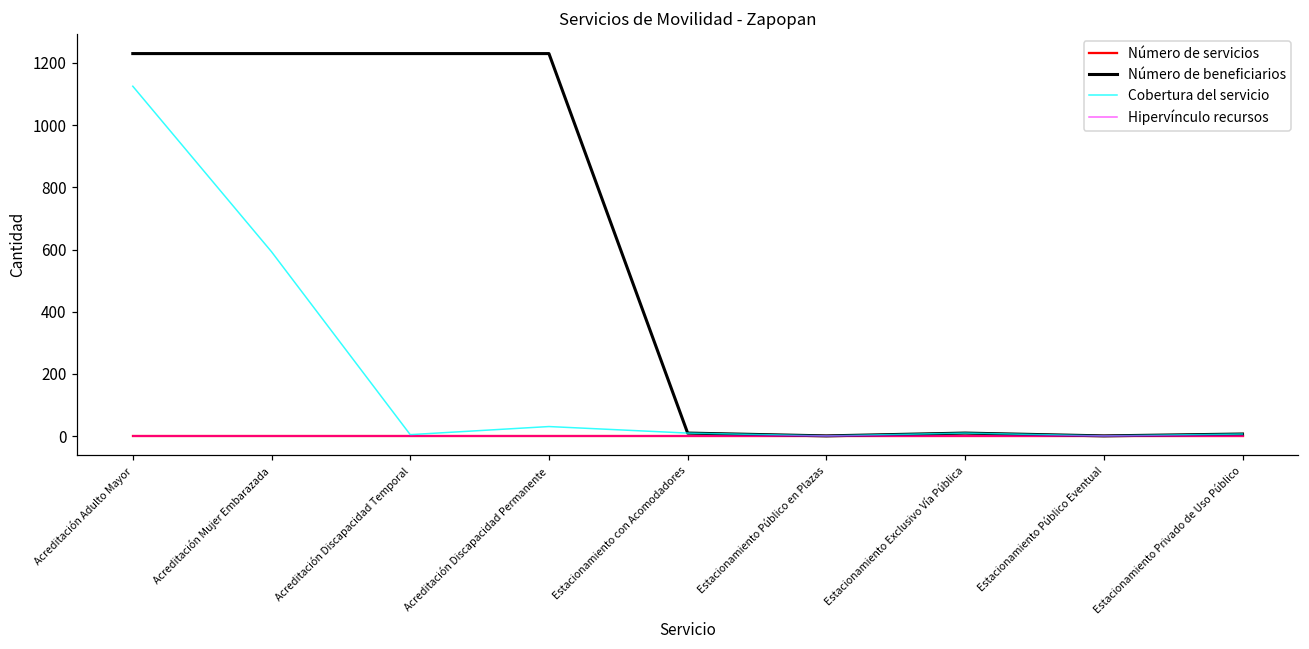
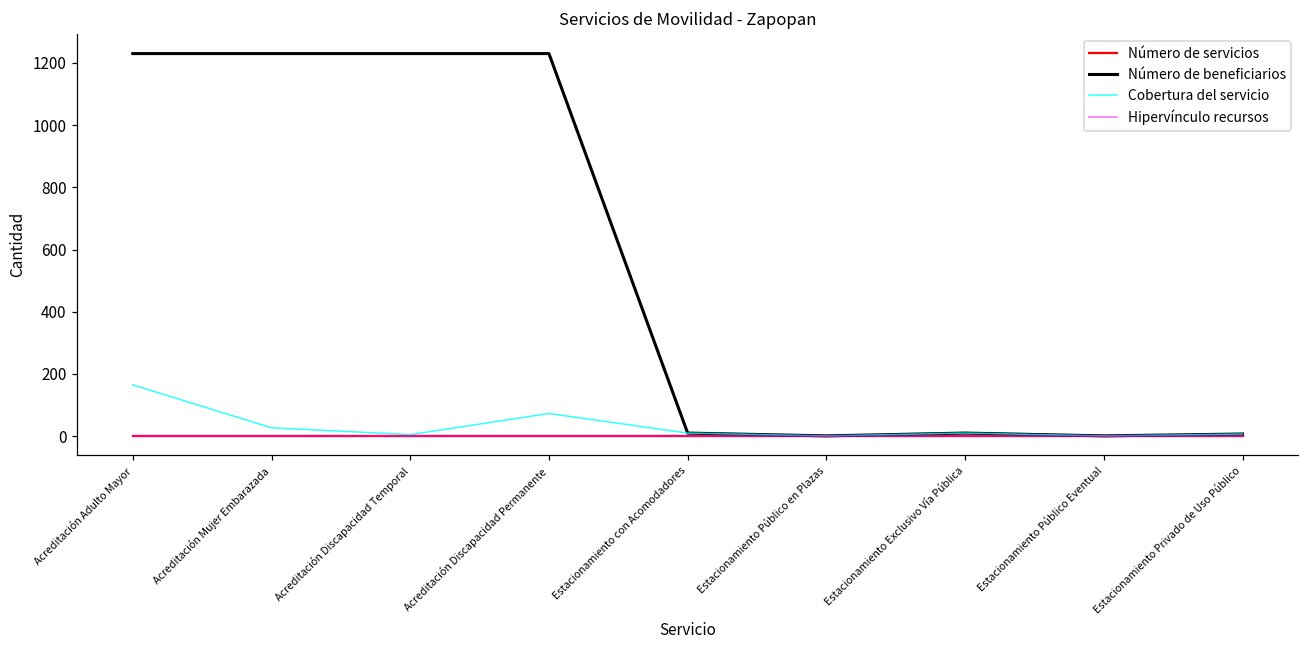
  {
    "Hipervínculo recursos": {
      "Acreditación Adulto Mayor": 0,
      "Acreditación Mujer Embarazada": 0,
      "Acreditación Discapacidad Permanente": 0,
      "Estacionamiento con Acomodadores": 0,
      "Estacionamiento Exclusivo Vía Pública": 0
    },
    "Número de beneficiarios": {
      "Acreditación Adulto Mayor": 1230,
      "Acreditación Mujer Embarazada": 1230,
      "Acreditación Discapacidad Temporal": 1230,
      "Acreditación Discapacidad Permanente": 1230
    },
    "Cobertura del servicio": {
-     "Acreditación Adulto Mayor": 1130,
-     "Acreditación Mujer Embarazada": 590,
-     "Acreditación Discapacidad Permanente": 30
+     "Acreditación Adulto Mayor": 170,
+     "Acreditación Mujer Embarazada": 30,
+     "Acreditación Discapacidad Permanente": 70
    }
  }
